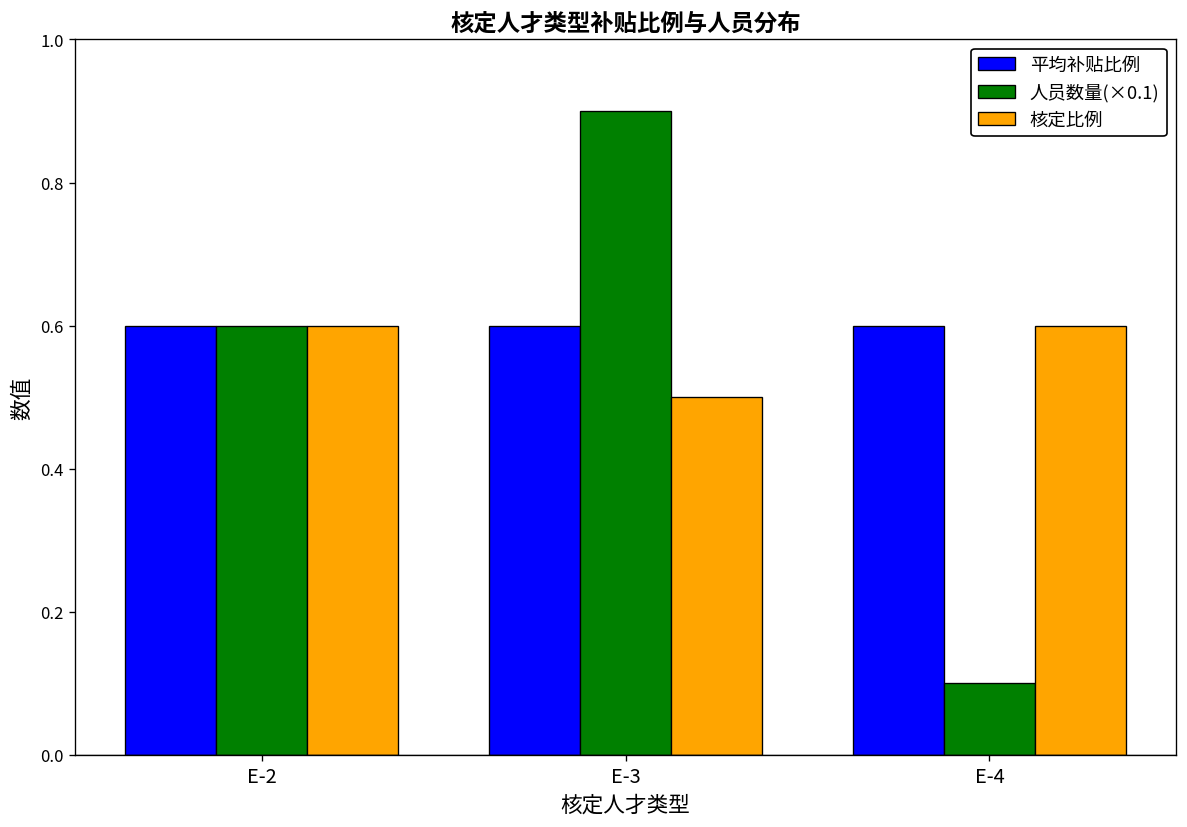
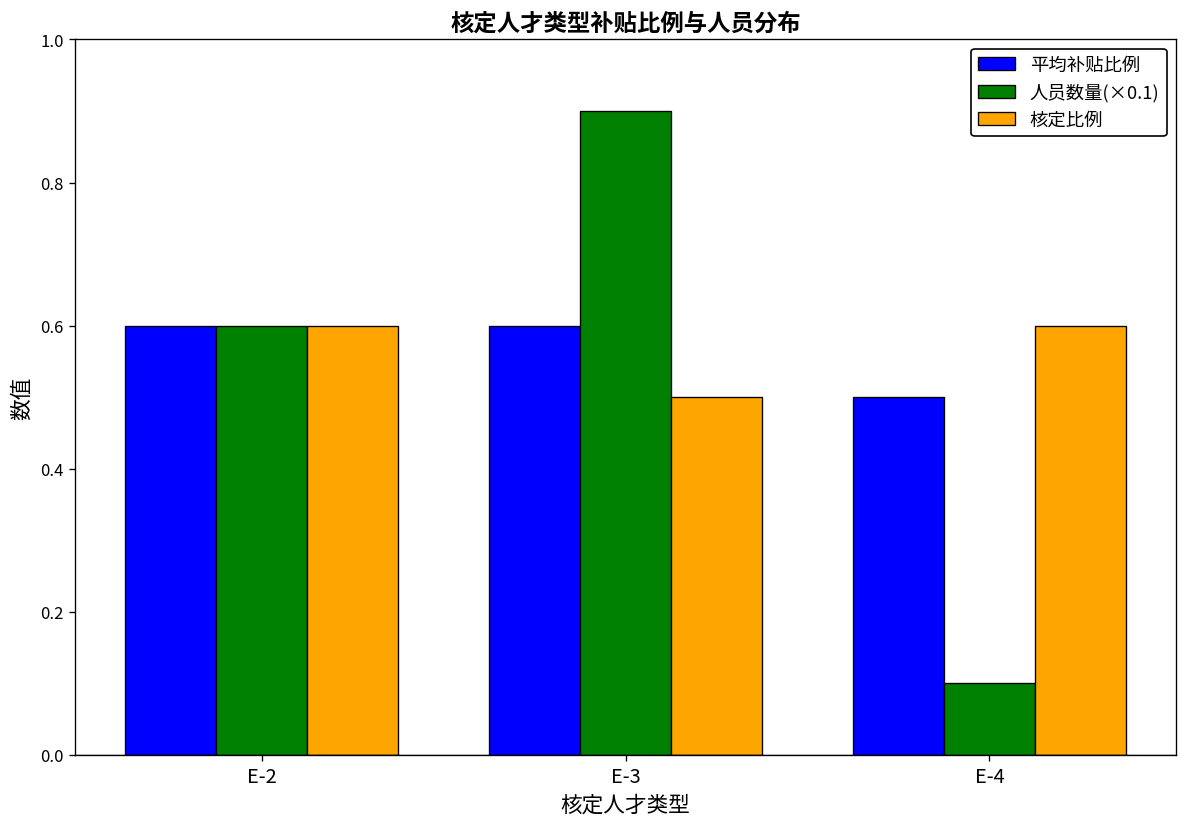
  {
    "平均补贴比例": {
      "E-2": 0.6,
      "E-3": 0.6,
-     "E-4": 0.6
+     "E-4": 0.5
    },
    "人员数量(×0.1)": {
      "E-2": 0.6,
      "E-3": 0.9,
      "E-4": 0.1
    },
    "核定比例": {
      "E-2": 0.6,
      "E-3": 0.5,
      "E-4": 0.6
    }
  }
